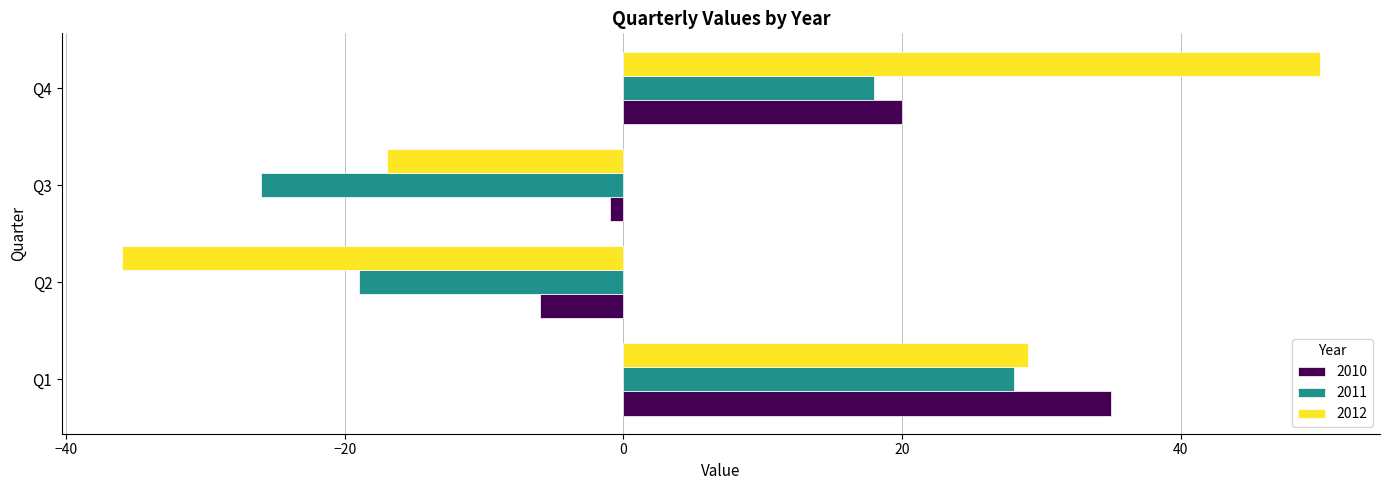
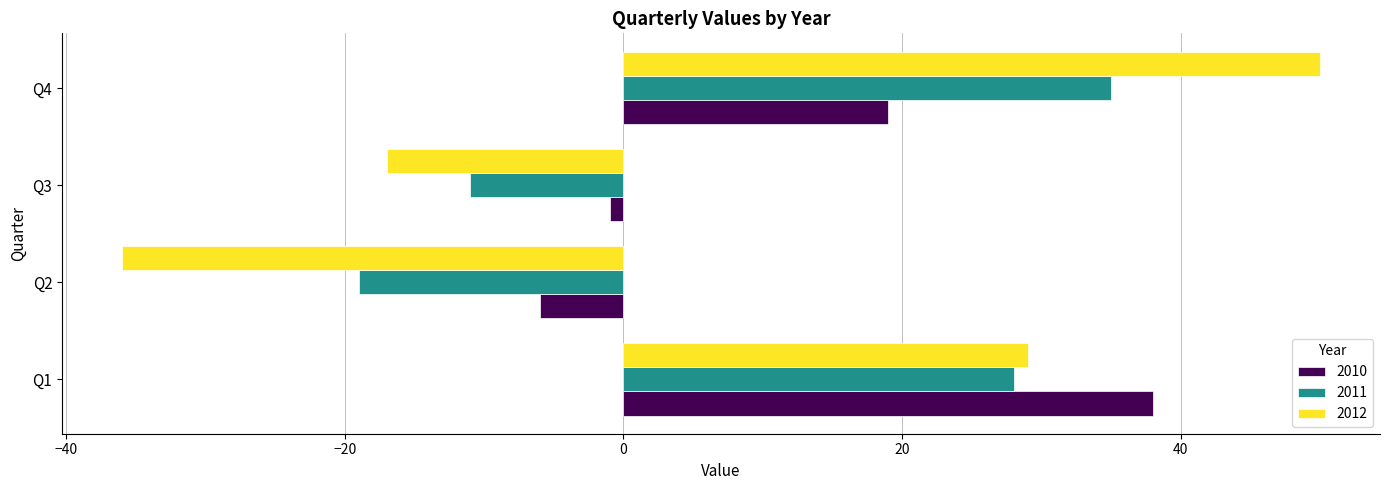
  {
    "2010": {
-     "Q4": 20,
+     "Q4": 19,
      "Q3": -1,
      "Q2": -6,
-     "Q1": 35
+     "Q1": 38
    },
    "2011": {
-     "Q4": 18,
-     "Q3": -26,
+     "Q4": 35,
+     "Q3": -11,
      "Q2": -19,
      "Q1": 28
    },
    "2012": {
      "Q4": 50,
      "Q3": -17,
      "Q2": -36,
      "Q1": 29
    }
  }
